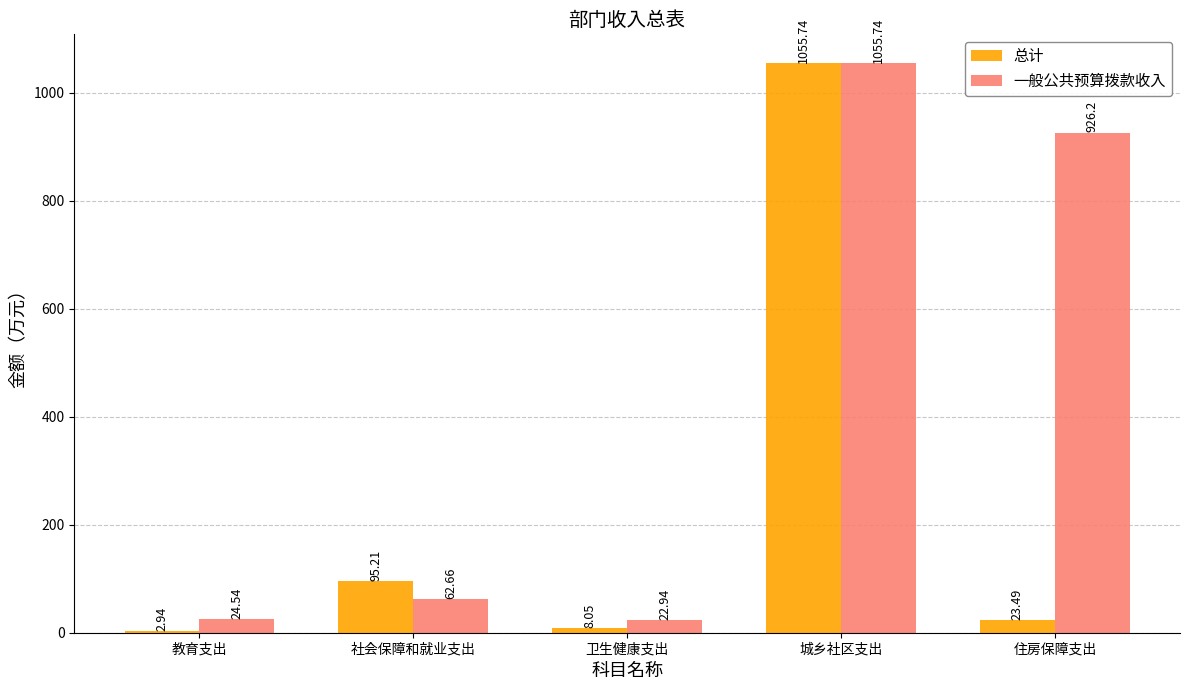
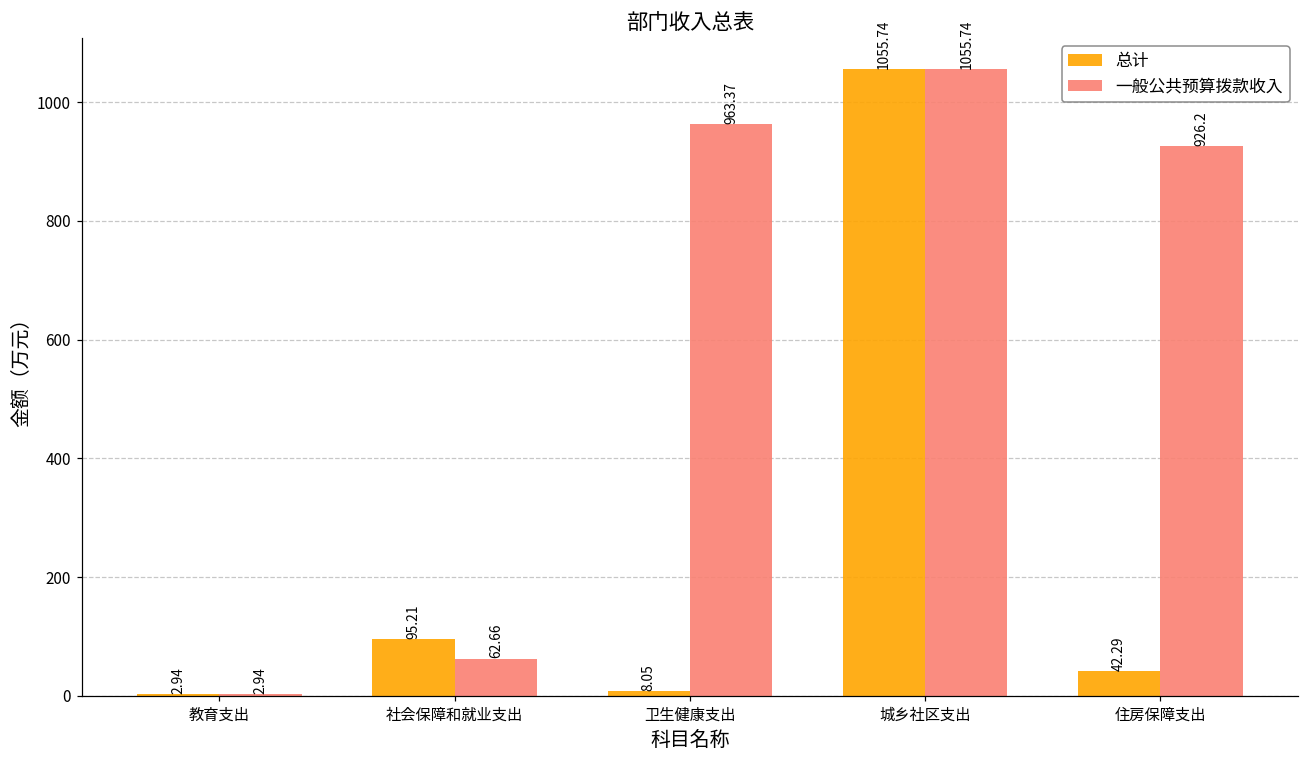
  {
    "总计": {
      "教育支出": 2.94,
      "社会保障和就业支出": 95.21,
      "卫生健康支出": 8.05,
      "城乡社区支出": 1055.74,
-     "住房保障支出": 23.49
+     "住房保障支出": 42.29
    },
    "一般公共预算拨款收入": {
-     "教育支出": 24.54,
+     "教育支出": 2.94,
      "社会保障和就业支出": 62.66,
-     "卫生健康支出": 22.94,
+     "卫生健康支出": 963.37,
      "城乡社区支出": 1055.74,
      "住房保障支出": 926.2
    }
  }
